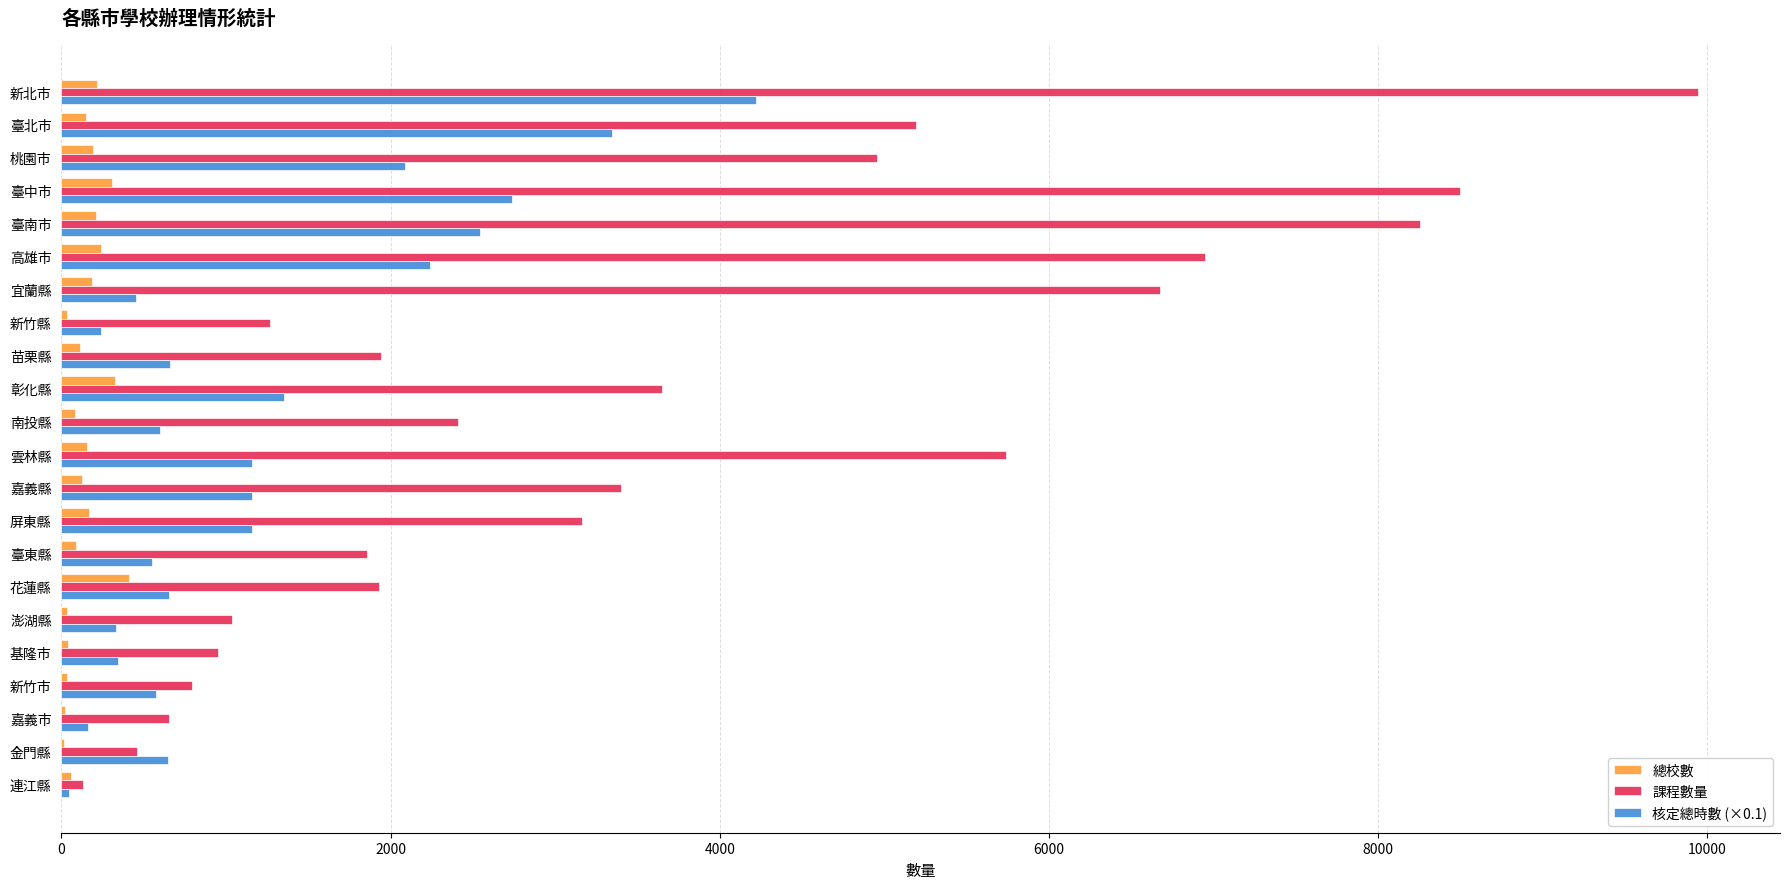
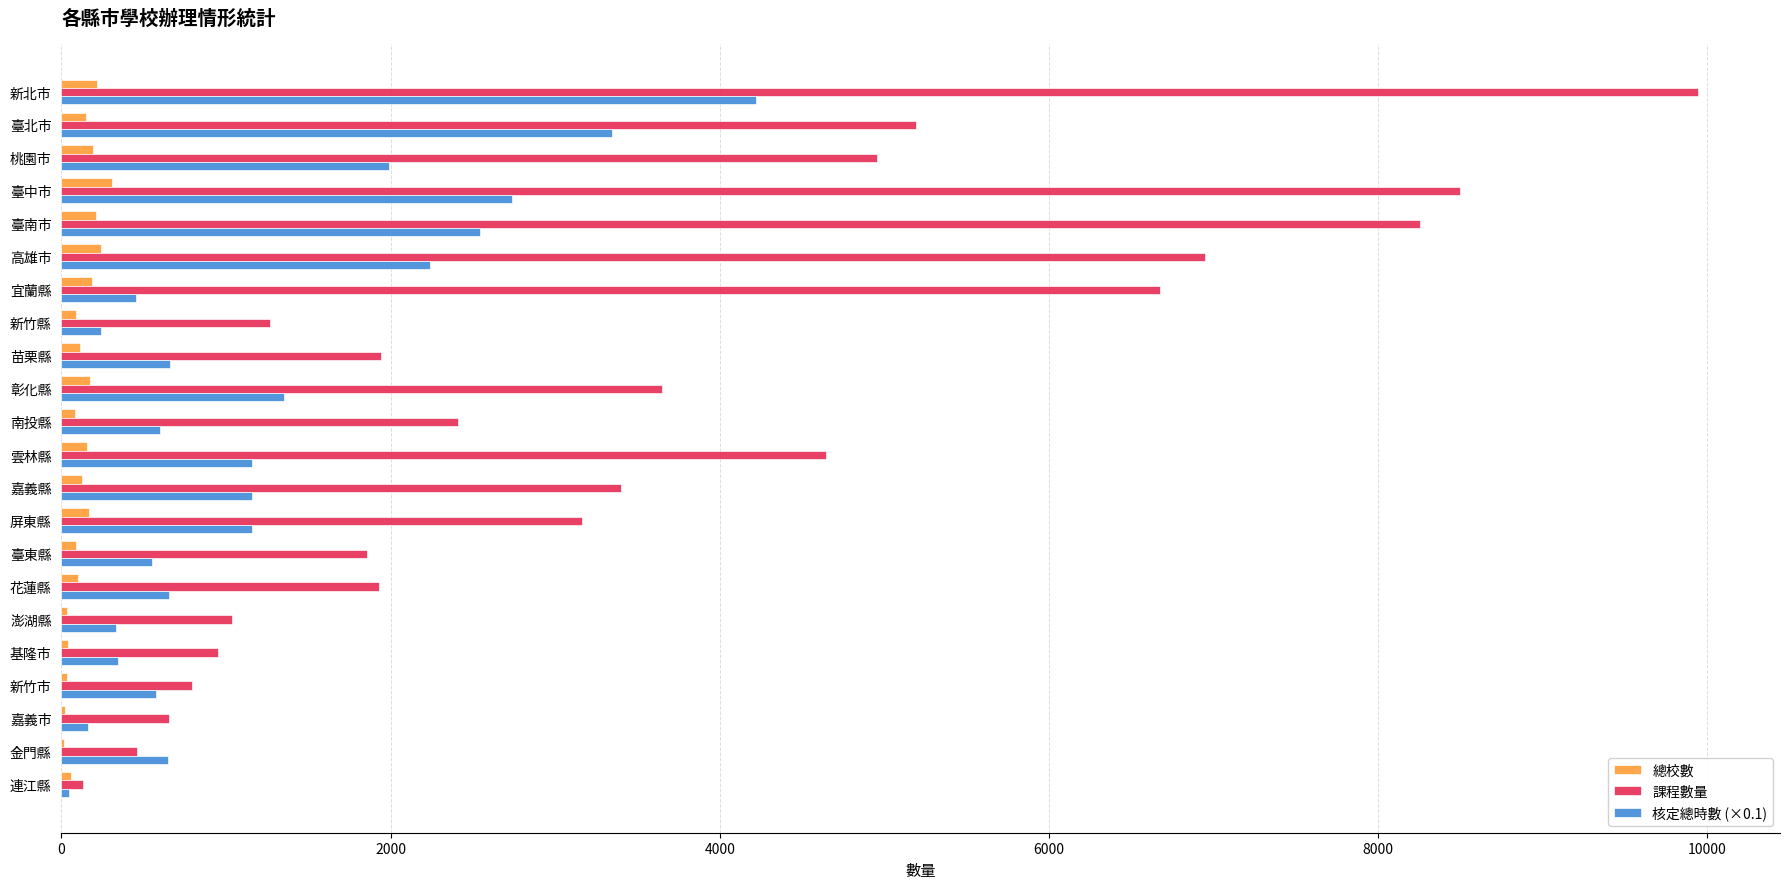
  {
    "總校數": {
      "新北市": 220,
      "臺北市": 150,
      "桃園市": 190,
      "臺中市": 310,
      "臺南市": 210,
      "高雄市": 240,
      "宜蘭縣": 190,
-     "新竹縣": 40,
+     "新竹縣": 90,
      "苗栗縣": 110,
-     "彰化縣": 330,
+     "彰化縣": 180,
      "南投縣": 80,
      "雲林縣": 160,
      "嘉義縣": 120,
      "屏東縣": 170,
      "臺東縣": 90,
-     "花蓮縣": 410,
+     "花蓮縣": 100,
      "澎湖縣": 40,
      "基隆市": 40,
      "新竹市": 30,
      "嘉義市": 20,
      "金門縣": 20,
      "連江縣": 60
    },
    "課程數量": {
      "新北市": 9940,
      "臺北市": 5190,
      "桃園市": 4950,
      "臺中市": 8500,
      "臺南市": 8250,
      "高雄市": 6950,
      "宜蘭縣": 6670,
      "新竹縣": 1270,
      "苗栗縣": 1940,
      "彰化縣": 3650,
      "南投縣": 2410,
-     "雲林縣": 5740,
+     "雲林縣": 4650,
      "嘉義縣": 3400,
      "屏東縣": 3160,
      "臺東縣": 1860,
      "花蓮縣": 1930,
      "澎湖縣": 1040,
      "基隆市": 950,
      "新竹市": 790,
      "嘉義市": 650,
      "金門縣": 460,
      "連江縣": 130
    },
    "核定總時數 (×0.1)": {
      "新北市": 4220,
      "臺北市": 3350,
-     "桃園市": 2090,
+     "桃園市": 1990,
      "臺中市": 2740,
      "臺南市": 2540,
      "高雄市": 2240,
      "宜蘭縣": 450,
      "新竹縣": 240,
      "苗栗縣": 660,
      "彰化縣": 1350,
      "南投縣": 600,
      "雲林縣": 1160,
      "嘉義縣": 1160,
      "屏東縣": 1160,
      "臺東縣": 550,
      "花蓮縣": 660,
      "澎湖縣": 330,
      "基隆市": 340,
      "新竹市": 570,
      "嘉義市": 160,
      "金門縣": 650,
      "連江縣": 50
    }
  }
